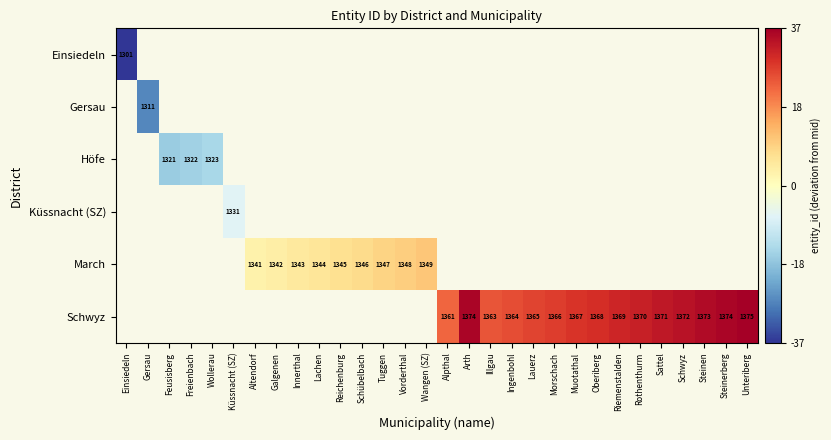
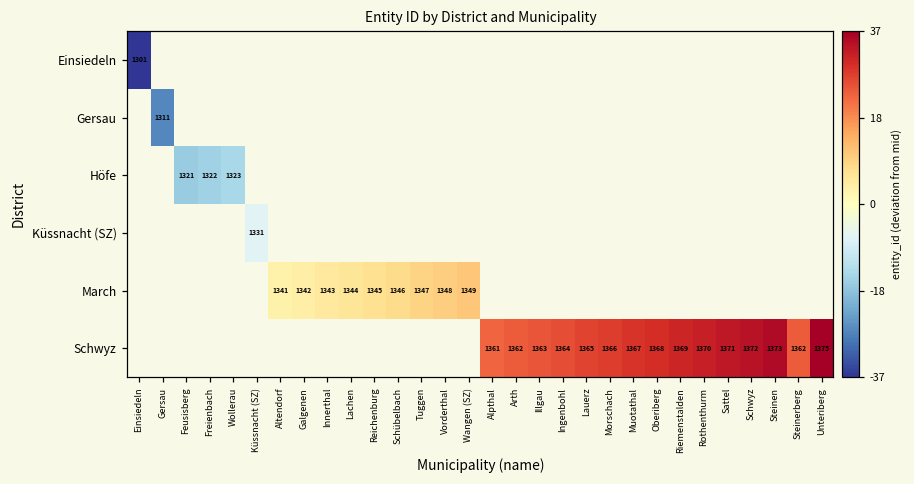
  {
    "Einsiedeln": {
      "Einsiedeln": 1301
    },
    "Gersau": {
      "Gersau": 1311
    },
    "Höfe": {
      "Feusisberg": 1321,
      "Freienbach": 1322,
      "Wollerau": 1323
    },
    "Küssnacht (SZ)": {
      "Küssnacht (SZ)": 1331
    },
    "March": {
      "Altendorf": 1341,
      "Galgenen": 1342,
      "Innerthal": 1343,
      "Lachen": 1344,
      "Reichenburg": 1345,
      "Schübelbach": 1346,
      "Tuggen": 1347,
      "Vorderthal": 1348,
      "Wangen (SZ)": 1349
    },
    "Schwyz": {
      "Alpthal": 1361,
-     "Arth": 1374,
+     "Arth": 1362,
      "Illgau": 1363,
      "Ingenbohl": 1364,
      "Lauerz": 1365,
      "Morschach": 1366,
      "Muotathal": 1367,
      "Oberiberg": 1368,
      "Riemenstalden": 1369,
      "Rothenthurm": 1370,
      "Sattel": 1371,
      "Schwyz": 1372,
      "Steinen": 1373,
-     "Steinerberg": 1374,
+     "Steinerberg": 1362,
      "Unteriberg": 1375
    }
  }
